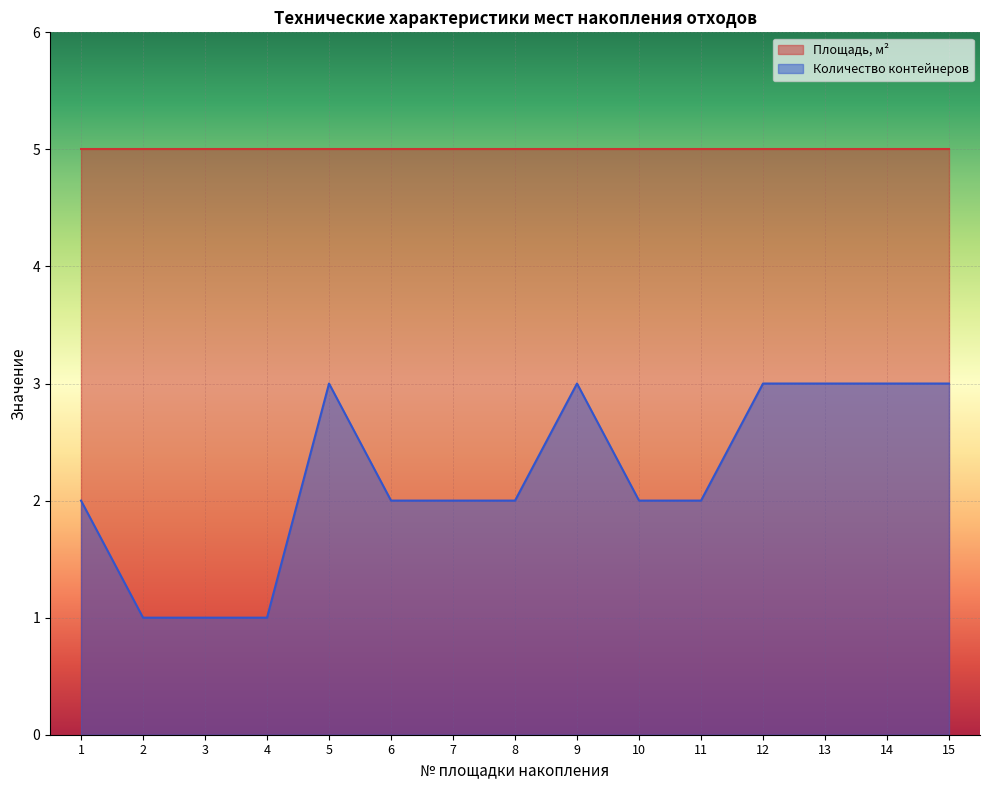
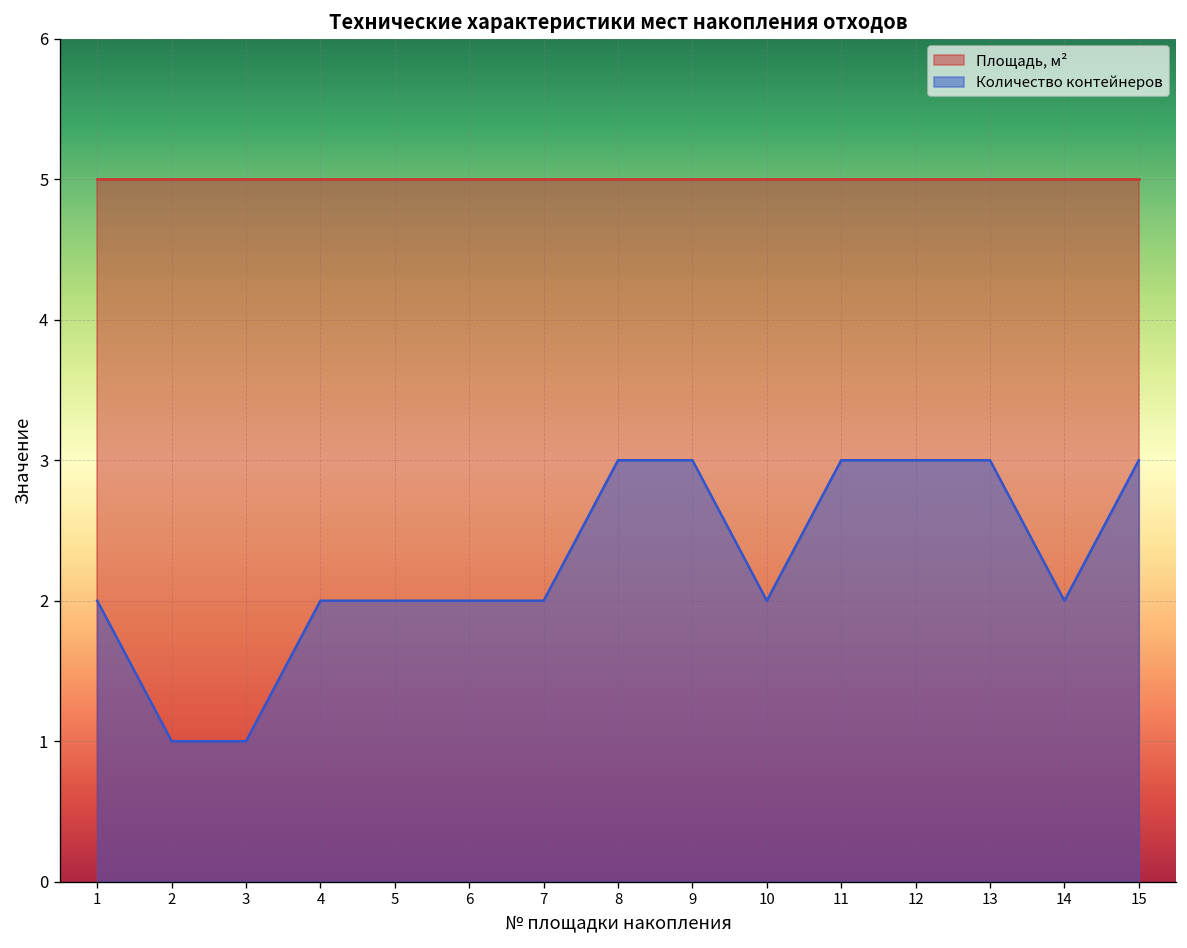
  {
    "Площадь, м²": {
      "1": 5,
      "2": 5,
      "3": 5,
      "4": 5,
      "5": 5,
      "6": 5,
      "7": 5,
      "8": 5,
      "9": 5,
      "10": 5,
      "11": 5,
      "12": 5,
      "13": 5,
      "14": 5,
      "15": 5
    },
    "Количество контейнеров": {
      "1": 2,
      "2": 1,
      "3": 1,
-     "4": 1,
-     "5": 3,
+     "4": 2,
+     "5": 2,
      "6": 2,
      "7": 2,
-     "8": 2,
+     "8": 3,
      "9": 3,
      "10": 2,
-     "11": 2,
+     "11": 3,
      "12": 3,
      "13": 3,
-     "14": 3,
+     "14": 2,
      "15": 3
    }
  }
